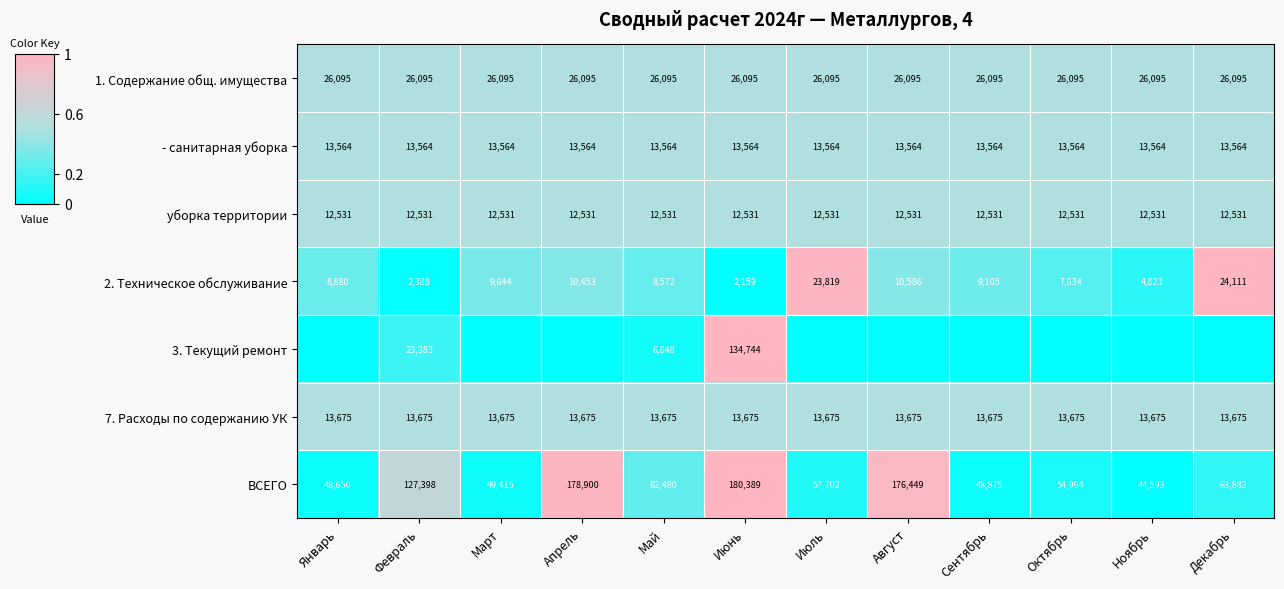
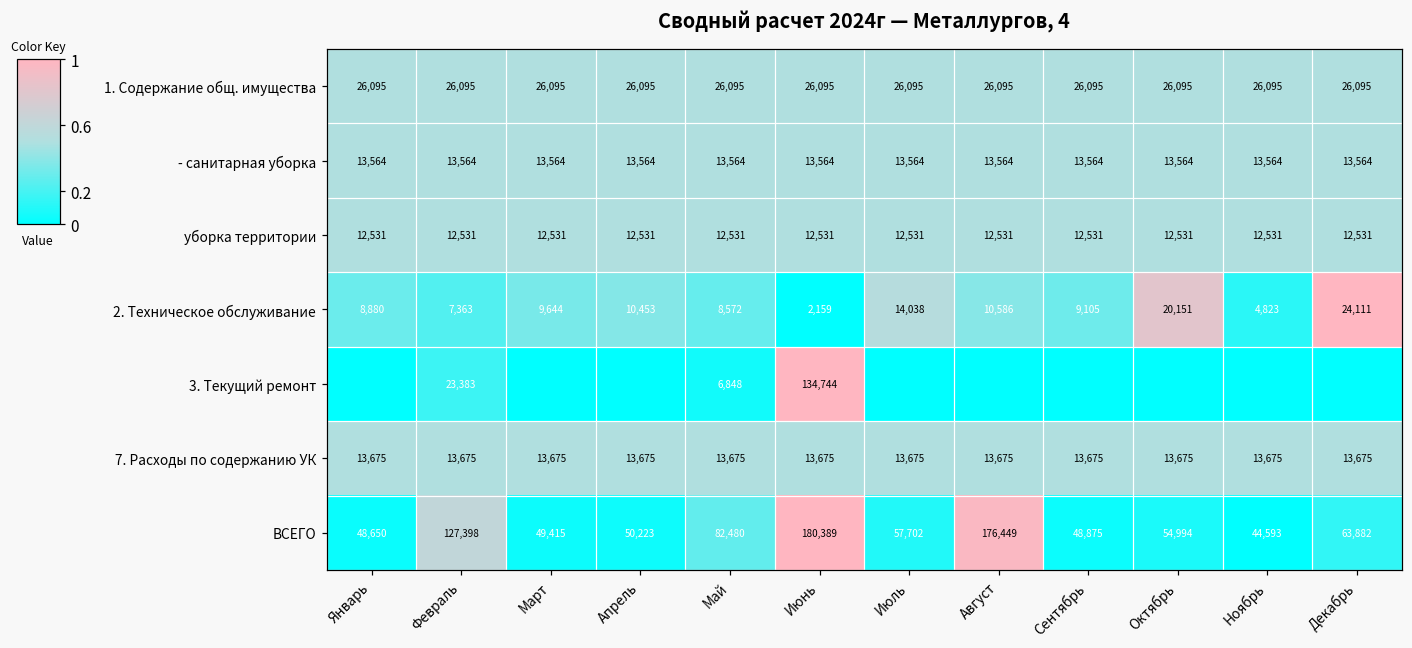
  {
    "1. Содержание общ. имущества": {
      "Январь": "26,095",
      "Февраль": "26,095",
      "Март": "26,095",
      "Апрель": "26,095",
      "Май": "26,095",
      "Июнь": "26,095",
      "Июль": "26,095",
      "Август": "26,095",
      "Сентябрь": "26,095",
      "Октябрь": "26,095",
      "Ноябрь": "26,095",
      "Декабрь": "26,095"
    },
    "- санитарная уборка": {
      "Январь": "13,564",
      "Февраль": "13,564",
      "Март": "13,564",
      "Апрель": "13,564",
      "Май": "13,564",
      "Июнь": "13,564",
      "Июль": "13,564",
      "Август": "13,564",
      "Сентябрь": "13,564",
      "Октябрь": "13,564",
      "Ноябрь": "13,564",
      "Декабрь": "13,564"
    },
    "уборка территории": {
      "Январь": "12,531",
      "Февраль": "12,531",
      "Март": "12,531",
      "Апрель": "12,531",
      "Май": "12,531",
      "Июнь": "12,531",
      "Июль": "12,531",
      "Август": "12,531",
      "Сентябрь": "12,531",
      "Октябрь": "12,531",
      "Ноябрь": "12,531",
      "Декабрь": "12,531"
    },
    "2. Техническое обслуживание": {
      "Январь": "8,880",
-     "Февраль": "2,388",
+     "Февраль": "7,363",
      "Март": "9,644",
      "Апрель": "10,453",
      "Май": "8,572",
      "Июнь": "2,159",
-     "Июль": "23,819",
+     "Июль": "14,038",
      "Август": "10,586",
      "Сентябрь": "9,105",
-     "Октябрь": "7,634",
+     "Октябрь": "20,151",
      "Ноябрь": "4,823",
      "Декабрь": "24,111"
    },
    "3. Текущий ремонт": {
      "Февраль": "23,383",
      "Май": "6,848",
      "Июнь": "134,744"
    },
    "7. Расходы по содержанию УК": {
      "Январь": "13,675",
      "Февраль": "13,675",
      "Март": "13,675",
      "Апрель": "13,675",
      "Май": "13,675",
      "Июнь": "13,675",
      "Июль": "13,675",
      "Август": "13,675",
      "Сентябрь": "13,675",
      "Октябрь": "13,675",
      "Ноябрь": "13,675",
      "Декабрь": "13,675"
    },
    "ВСЕГО": {
      "Январь": "48,650",
      "Февраль": "127,398",
      "Март": "49,415",
-     "Апрель": "178,900",
+     "Апрель": "50,223",
      "Май": "82,480",
      "Июнь": "180,389",
      "Июль": "57,702",
      "Август": "176,449",
      "Сентябрь": "48,875",
      "Октябрь": "54,994",
      "Ноябрь": "44,593",
      "Декабрь": "63,882"
    }
  }
